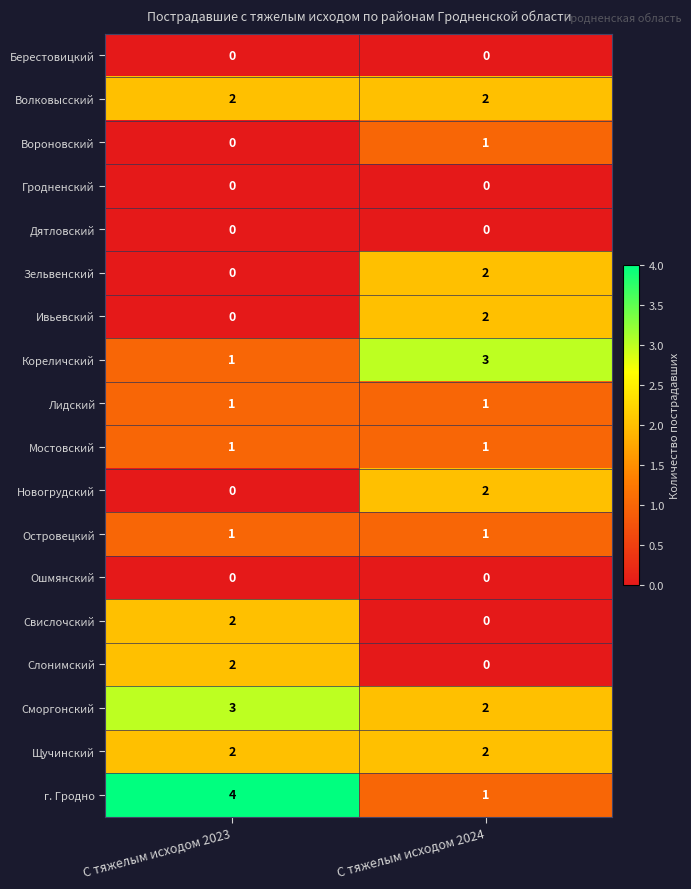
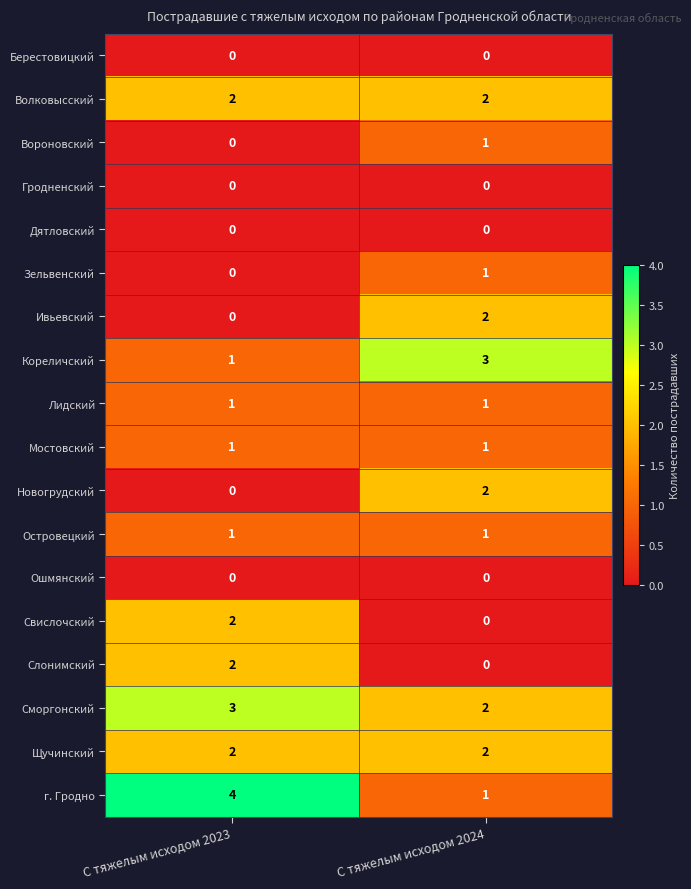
  {
    "Берестовицкий": {
      "С тяжелым исходом 2023": 0,
      "С тяжелым исходом 2024": 0
    },
    "Волковысский": {
      "С тяжелым исходом 2023": 2,
      "С тяжелым исходом 2024": 2
    },
    "Вороновский": {
      "С тяжелым исходом 2023": 0,
      "С тяжелым исходом 2024": 1
    },
    "Гродненский": {
      "С тяжелым исходом 2023": 0,
      "С тяжелым исходом 2024": 0
    },
    "Дятловский": {
      "С тяжелым исходом 2023": 0,
      "С тяжелым исходом 2024": 0
    },
    "Зельвенский": {
      "С тяжелым исходом 2023": 0,
-     "С тяжелым исходом 2024": 2
+     "С тяжелым исходом 2024": 1
    },
    "Ивьевский": {
      "С тяжелым исходом 2023": 0,
      "С тяжелым исходом 2024": 2
    },
    "Кореличский": {
      "С тяжелым исходом 2023": 1,
      "С тяжелым исходом 2024": 3
    },
    "Лидский": {
      "С тяжелым исходом 2023": 1,
      "С тяжелым исходом 2024": 1
    },
    "Мостовский": {
      "С тяжелым исходом 2023": 1,
      "С тяжелым исходом 2024": 1
    },
    "Новогрудский": {
      "С тяжелым исходом 2023": 0,
      "С тяжелым исходом 2024": 2
    },
    "Островецкий": {
      "С тяжелым исходом 2023": 1,
      "С тяжелым исходом 2024": 1
    },
    "Ошмянский": {
      "С тяжелым исходом 2023": 0,
      "С тяжелым исходом 2024": 0
    },
    "Свислочский": {
      "С тяжелым исходом 2023": 2,
      "С тяжелым исходом 2024": 0
    },
    "Слонимский": {
      "С тяжелым исходом 2023": 2,
      "С тяжелым исходом 2024": 0
    },
    "Сморгонский": {
      "С тяжелым исходом 2023": 3,
      "С тяжелым исходом 2024": 2
    },
    "Щучинский": {
      "С тяжелым исходом 2023": 2,
      "С тяжелым исходом 2024": 2
    },
    "г. Гродно": {
      "С тяжелым исходом 2023": 4,
      "С тяжелым исходом 2024": 1
    }
  }
